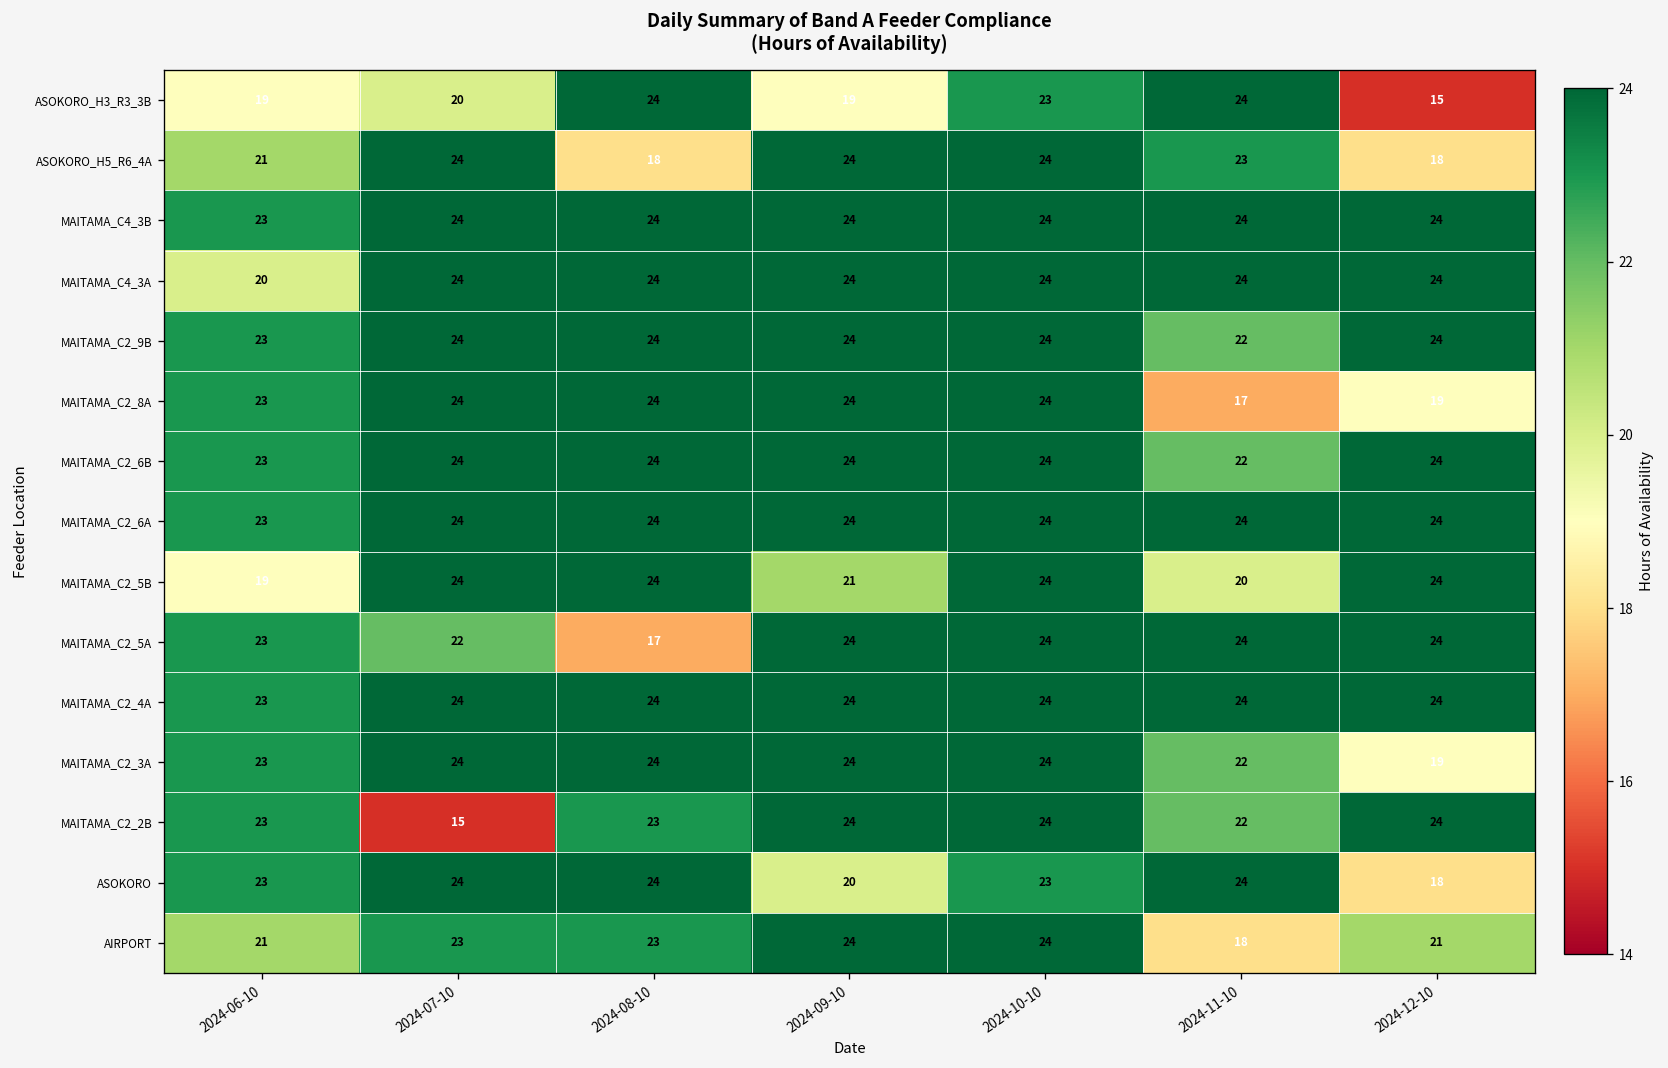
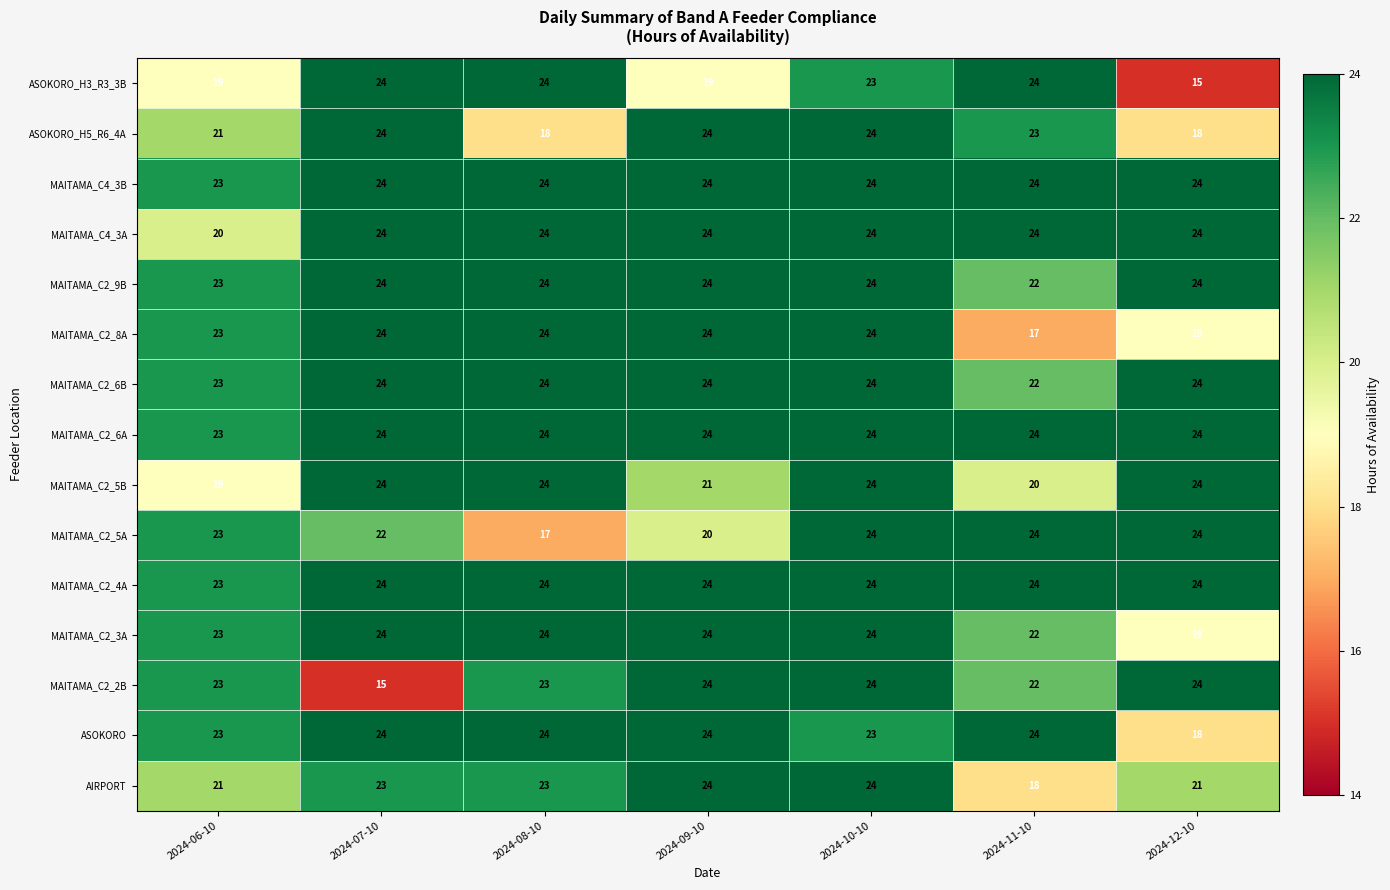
  {
    "ASOKORO_H3_R3_3B": {
      "2024-06-10": 19,
-     "2024-07-10": 20,
+     "2024-07-10": 24,
      "2024-08-10": 24,
      "2024-09-10": 19,
      "2024-10-10": 23,
      "2024-11-10": 24,
      "2024-12-10": 15
    },
    "ASOKORO_H5_R6_4A": {
      "2024-06-10": 21,
      "2024-07-10": 24,
      "2024-08-10": 18,
      "2024-09-10": 24,
      "2024-10-10": 24,
      "2024-11-10": 23,
      "2024-12-10": 18
    },
    "MAITAMA_C4_3B": {
      "2024-06-10": 23,
      "2024-07-10": 24,
      "2024-08-10": 24,
      "2024-09-10": 24,
      "2024-10-10": 24,
      "2024-11-10": 24,
      "2024-12-10": 24
    },
    "MAITAMA_C4_3A": {
      "2024-06-10": 20,
      "2024-07-10": 24,
      "2024-08-10": 24,
      "2024-09-10": 24,
      "2024-10-10": 24,
      "2024-11-10": 24,
      "2024-12-10": 24
    },
    "MAITAMA_C2_9B": {
      "2024-06-10": 23,
      "2024-07-10": 24,
      "2024-08-10": 24,
      "2024-09-10": 24,
      "2024-10-10": 24,
      "2024-11-10": 22,
      "2024-12-10": 24
    },
    "MAITAMA_C2_8A": {
      "2024-06-10": 23,
      "2024-07-10": 24,
      "2024-08-10": 24,
      "2024-09-10": 24,
      "2024-10-10": 24,
      "2024-11-10": 17,
      "2024-12-10": 19
    },
    "MAITAMA_C2_6B": {
      "2024-06-10": 23,
      "2024-07-10": 24,
      "2024-08-10": 24,
      "2024-09-10": 24,
      "2024-10-10": 24,
      "2024-11-10": 22,
      "2024-12-10": 24
    },
    "MAITAMA_C2_6A": {
      "2024-06-10": 23,
      "2024-07-10": 24,
      "2024-08-10": 24,
      "2024-09-10": 24,
      "2024-10-10": 24,
      "2024-11-10": 24,
      "2024-12-10": 24
    },
    "MAITAMA_C2_5B": {
      "2024-06-10": 19,
      "2024-07-10": 24,
      "2024-08-10": 24,
      "2024-09-10": 21,
      "2024-10-10": 24,
      "2024-11-10": 20,
      "2024-12-10": 24
    },
    "MAITAMA_C2_5A": {
      "2024-06-10": 23,
      "2024-07-10": 22,
      "2024-08-10": 17,
-     "2024-09-10": 24,
+     "2024-09-10": 20,
      "2024-10-10": 24,
      "2024-11-10": 24,
      "2024-12-10": 24
    },
    "MAITAMA_C2_4A": {
      "2024-06-10": 23,
      "2024-07-10": 24,
      "2024-08-10": 24,
      "2024-09-10": 24,
      "2024-10-10": 24,
      "2024-11-10": 24,
      "2024-12-10": 24
    },
    "MAITAMA_C2_3A": {
      "2024-06-10": 23,
      "2024-07-10": 24,
      "2024-08-10": 24,
      "2024-09-10": 24,
      "2024-10-10": 24,
      "2024-11-10": 22,
      "2024-12-10": 19
    },
    "MAITAMA_C2_2B": {
      "2024-06-10": 23,
      "2024-07-10": 15,
      "2024-08-10": 23,
      "2024-09-10": 24,
      "2024-10-10": 24,
      "2024-11-10": 22,
      "2024-12-10": 24
    },
    "ASOKORO": {
      "2024-06-10": 23,
      "2024-07-10": 24,
      "2024-08-10": 24,
-     "2024-09-10": 20,
+     "2024-09-10": 24,
      "2024-10-10": 23,
      "2024-11-10": 24,
      "2024-12-10": 18
    },
    "AIRPORT": {
      "2024-06-10": 21,
      "2024-07-10": 23,
      "2024-08-10": 23,
      "2024-09-10": 24,
      "2024-10-10": 24,
      "2024-11-10": 18,
      "2024-12-10": 21
    }
  }
